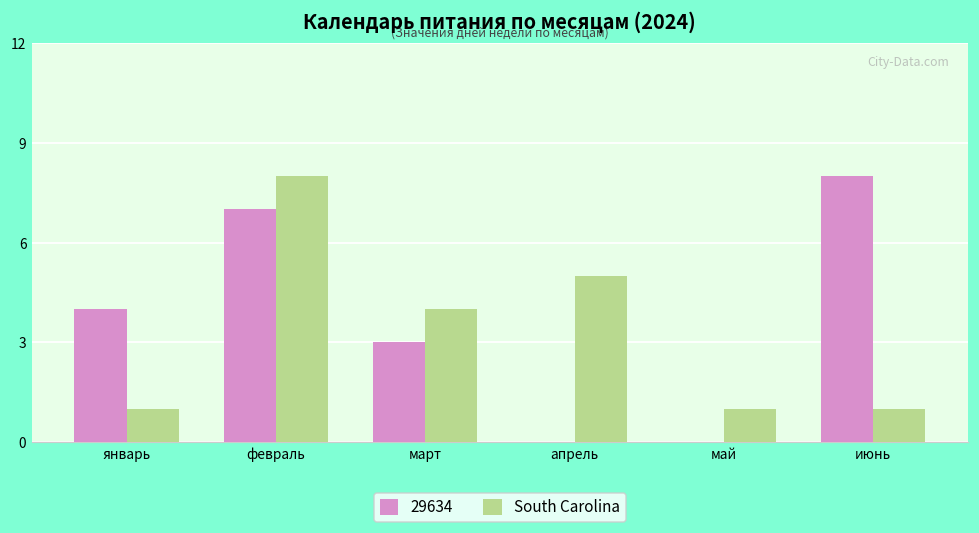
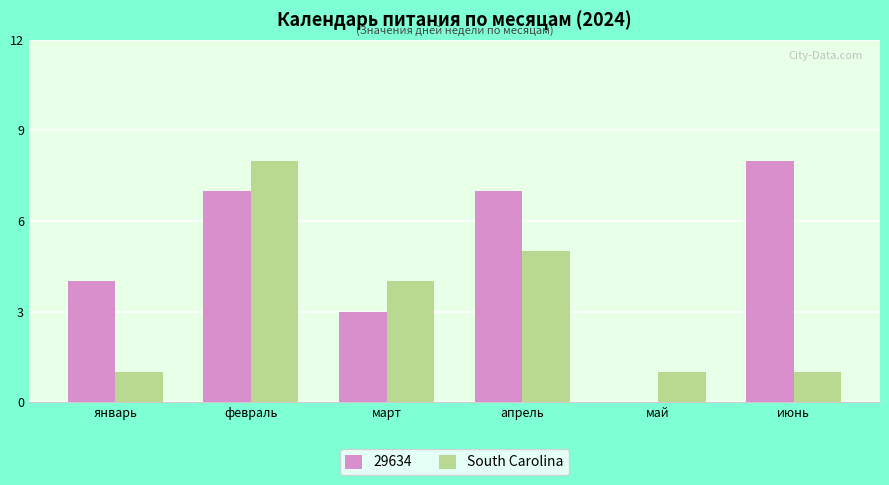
  {
    "29634": {
      "январь": 4,
      "февраль": 7,
      "март": 3,
-     "апрель": 0,
+     "апрель": 7,
      "май": 0,
      "июнь": 8
    },
    "South Carolina": {
      "январь": 1,
      "февраль": 8,
      "март": 4,
      "апрель": 5,
      "май": 1,
      "июнь": 1
    }
  }
